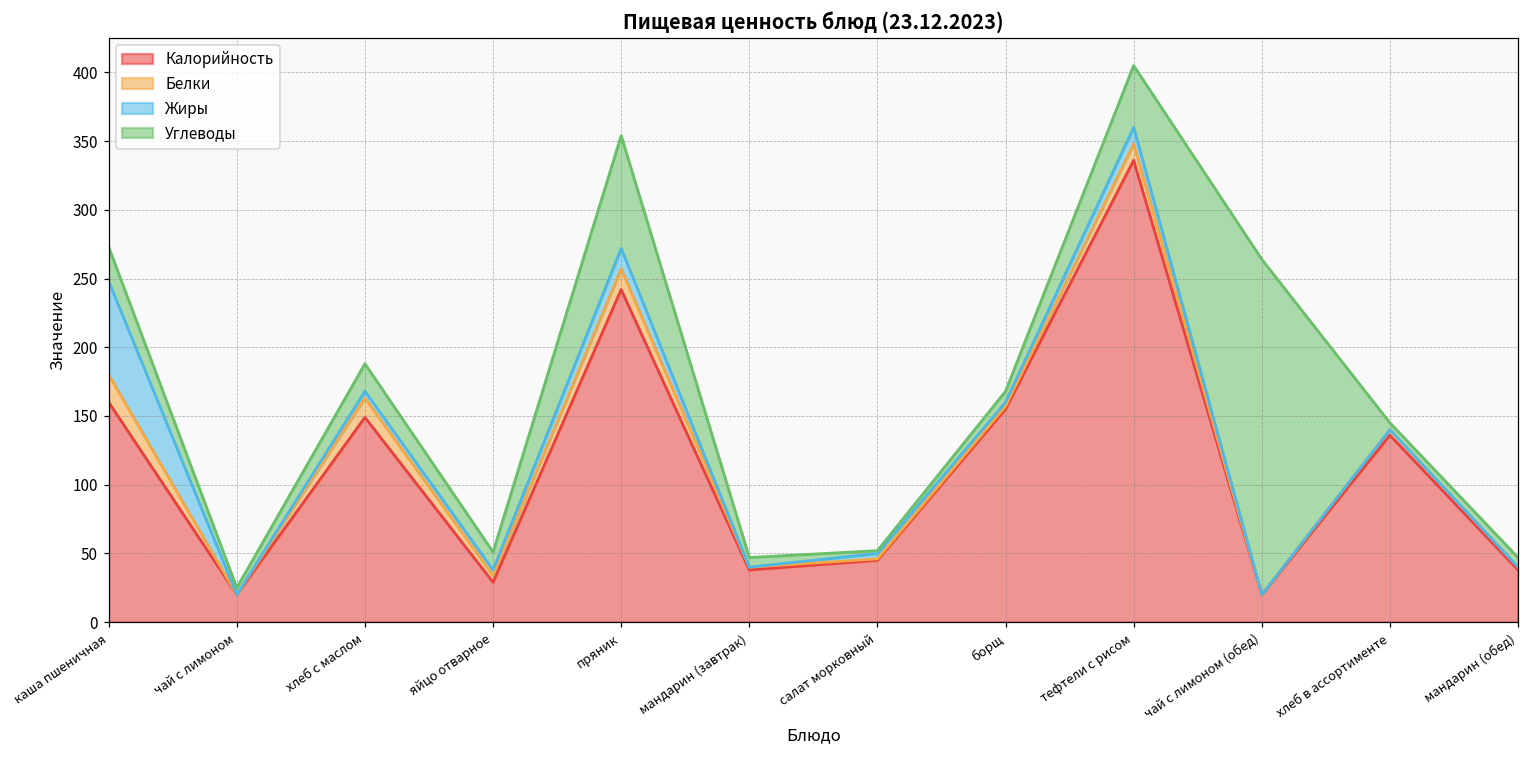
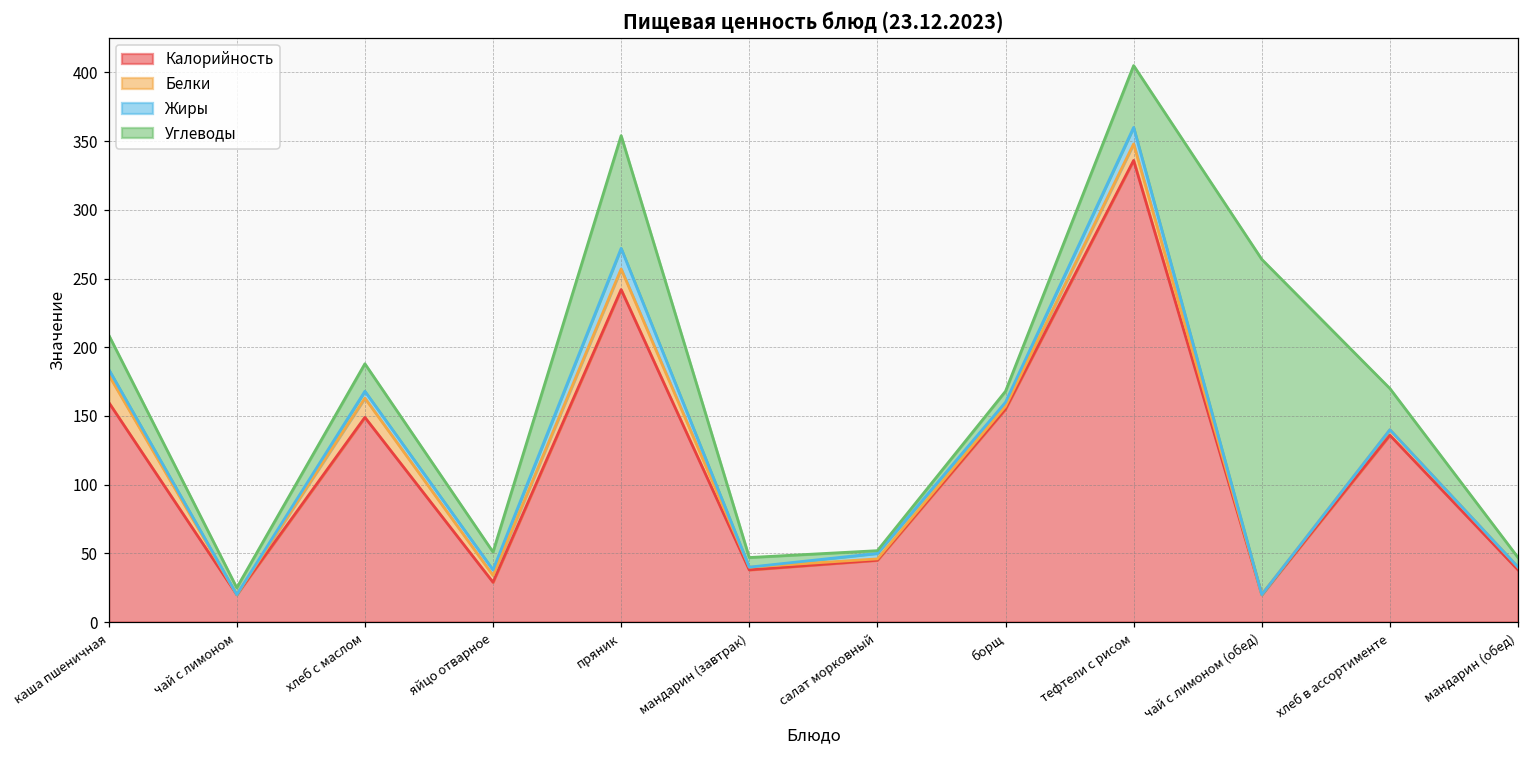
  {
    "Калорийность": {
      "каша пшеничная": 160,
      "хлеб с маслом": 149,
      "яйцо отварное": 29,
      "пряник": 242,
      "тефтели с рисом": 336,
      "хлеб в ассортименте": 136
    },
    "Белки": {
      "каша пшеничная": 20,
      "хлеб с маслом": 14,
      "яйцо отварное": 5,
      "пряник": 15,
      "тефтели с рисом": 12
    },
    "Жиры": {
-     "каша пшеничная": 68,
+     "каша пшеничная": 4,
      "хлеб с маслом": 5,
      "яйцо отварное": 4,
      "пряник": 15,
      "борщ": 3,
      "тефтели с рисом": 12
    },
    "Углеводы": {
      "каша пшеничная": 25,
      "чай с лимоном": 5,
      "хлеб с маслом": 20,
      "яйцо отварное": 13,
      "пряник": 82,
      "мандарин (завтрак)": 7,
      "борщ": 8,
      "тефтели с рисом": 45,
      "чай с лимоном (обед)": 244,
-     "хлеб в ассортименте": 5,
+     "хлеб в ассортименте": 30,
      "мандарин (обед)": 7
    }
  }
